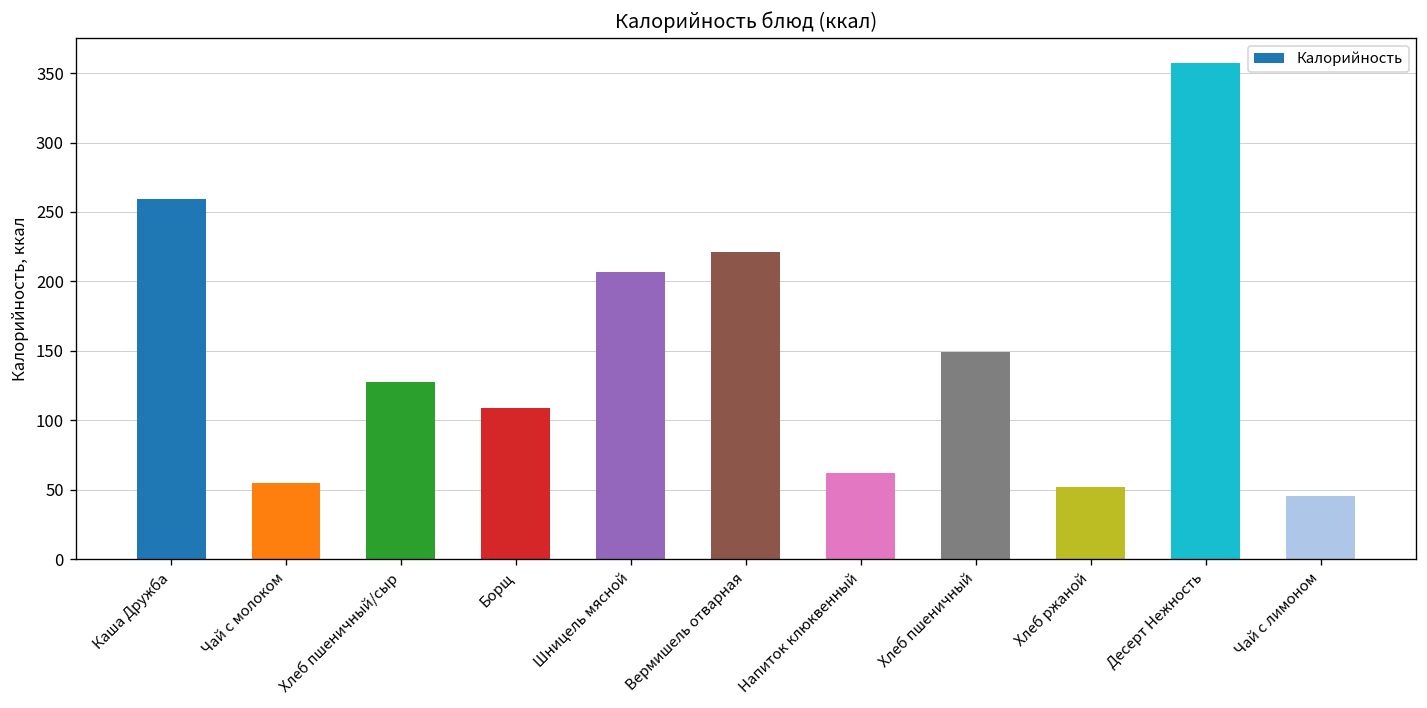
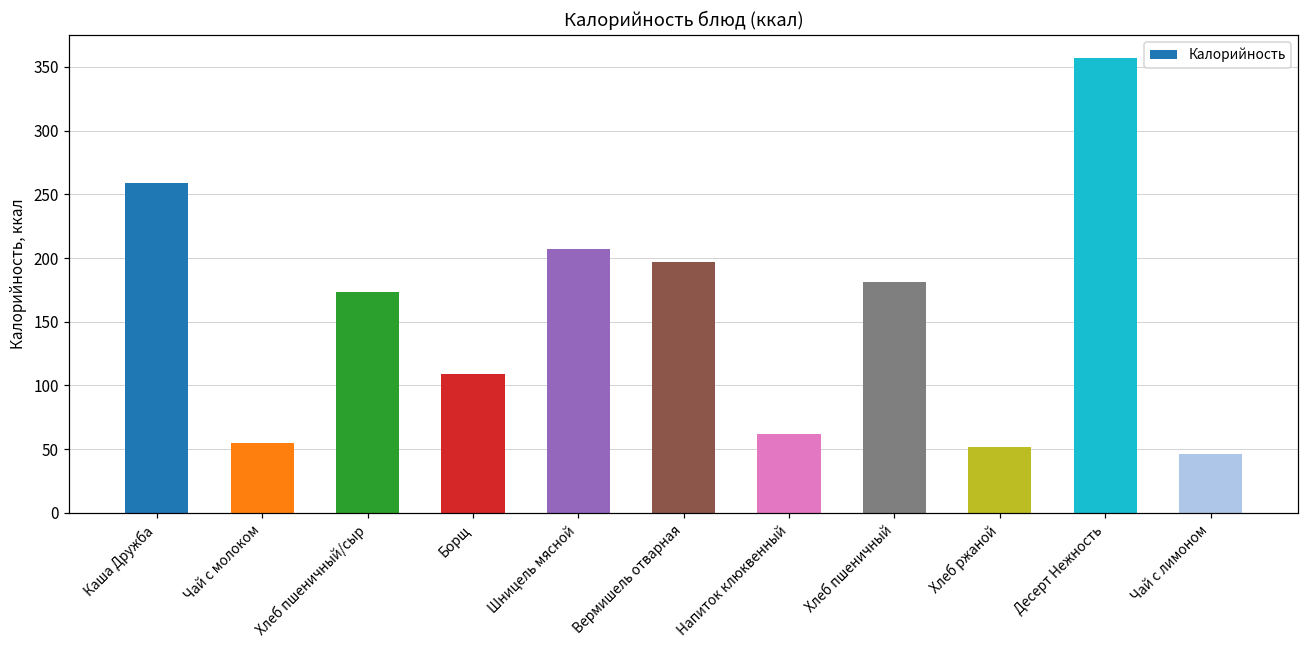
  {
    "Каша Дружба": 259,
    "Чай с молоком": 55,
-   "Хлеб пшеничный/сыр": 128,
+   "Хлеб пшеничный/сыр": 173,
    "Борщ": 109,
    "Шницель мясной": 207,
-   "Вермишель отварная": 221,
+   "Вермишель отварная": 197,
    "Напиток клюквенный": 62,
-   "Хлеб пшеничный": 149,
+   "Хлеб пшеничный": 181,
    "Хлеб ржаной": 52,
    "Десерт Нежность": 357,
    "Чай с лимоном": 46
  }
